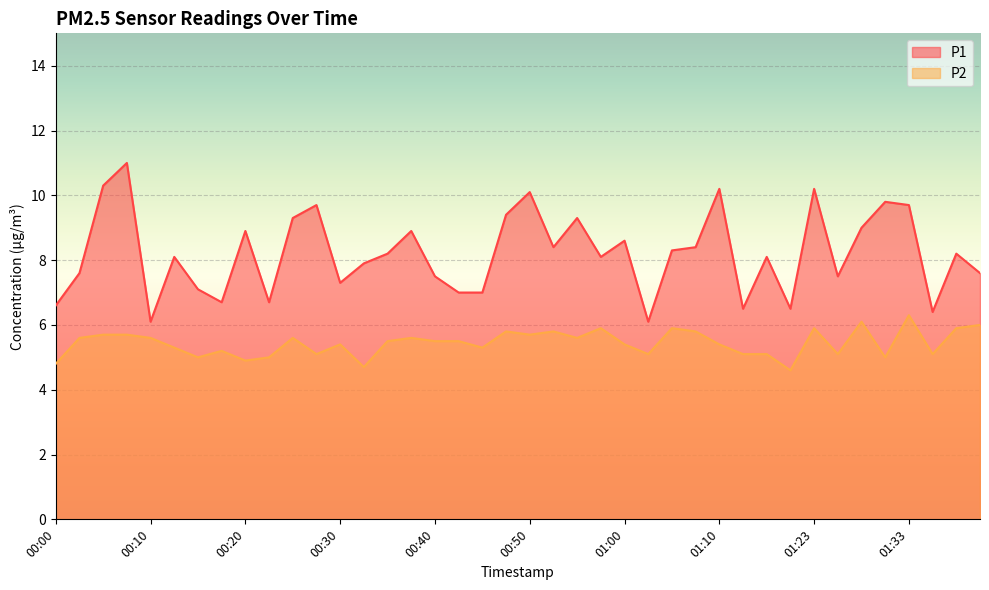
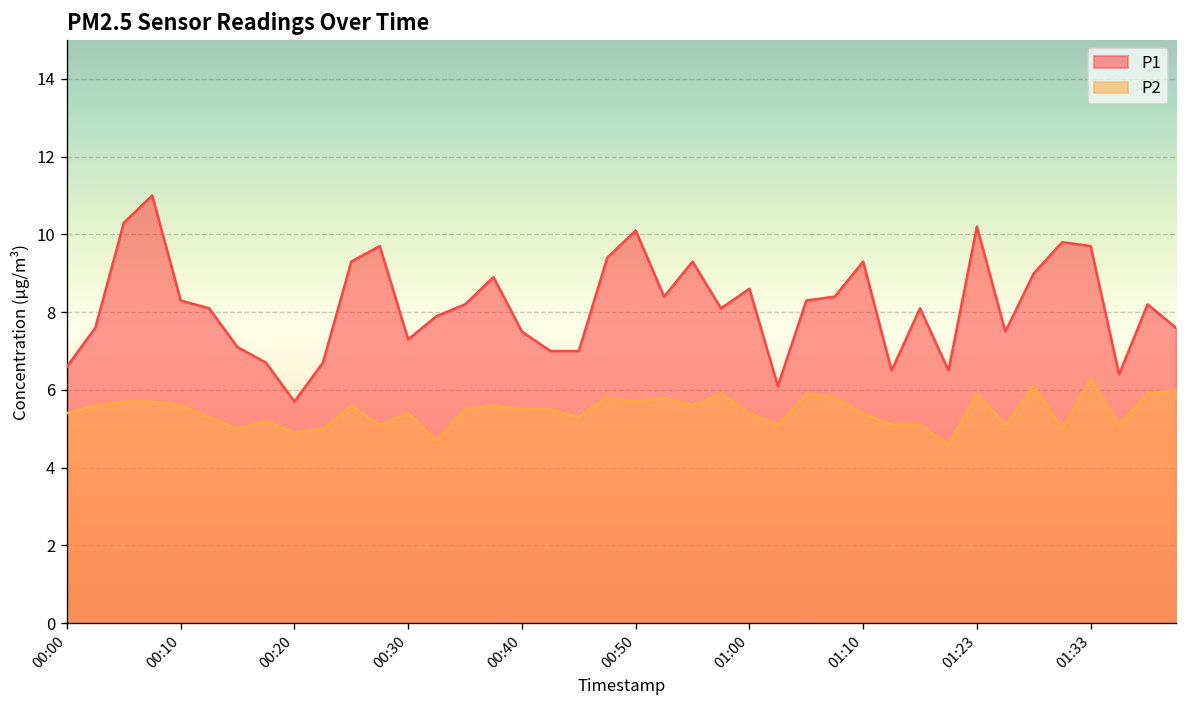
  {
    "P1": {
      "00:00": 6.6,
-     "00:10": 6.1,
-     "00:20": 8.9,
+     "00:10": 8.3,
+     "00:20": 5.7,
      "00:30": 7.3,
      "00:40": 7.5,
      "00:50": 10.1,
      "01:00": 8.6,
-     "01:10": 10.2,
+     "01:10": 9.3,
      "01:23": 10.2,
      "01:33": 9.7
    },
    "P2": {
-     "00:00": 4.8,
+     "00:00": 5.4,
      "00:10": 5.6,
      "00:20": 4.9,
      "00:30": 5.4,
      "00:40": 5.5,
      "00:50": 5.7,
      "01:00": 5.4,
      "01:10": 5.4,
      "01:23": 5.9,
      "01:33": 6.3
    }
  }
